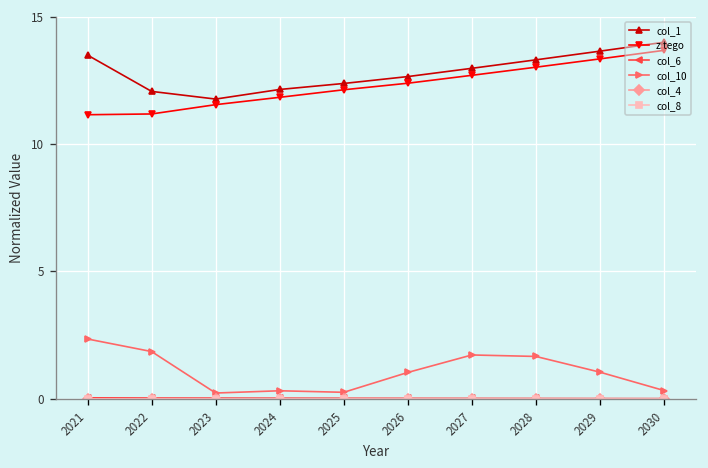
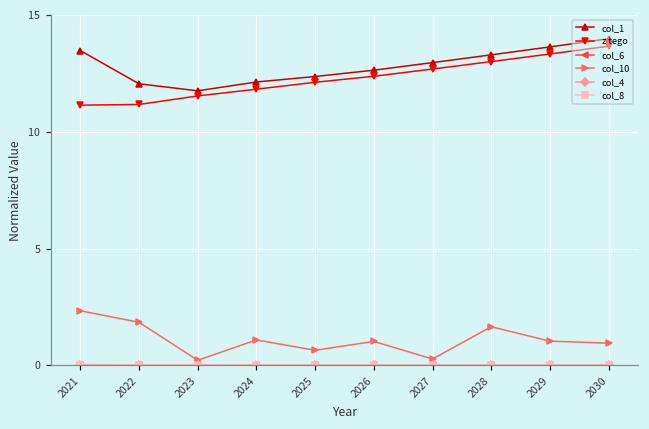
  {
    "col_8": {
      "2021": 0.0,
      "2022": 0.0,
      "2023": 0.0,
      "2024": 0.0,
      "2025": 0.0,
      "2026": 0.0,
      "2027": 0.0,
      "2028": 0.0,
      "2029": 0.0,
      "2030": 0.0
    },
    "col_10": {
      "2021": 2.3,
      "2022": 1.8,
      "2023": 0.2,
-     "2024": 0.3,
-     "2025": 0.2,
+     "2024": 1.1,
+     "2025": 0.6,
      "2026": 1.0,
-     "2027": 1.7,
+     "2027": 0.3,
      "2028": 1.7,
      "2029": 1.0,
-     "2030": 0.3
+     "2030": 1.0
    }
  }
